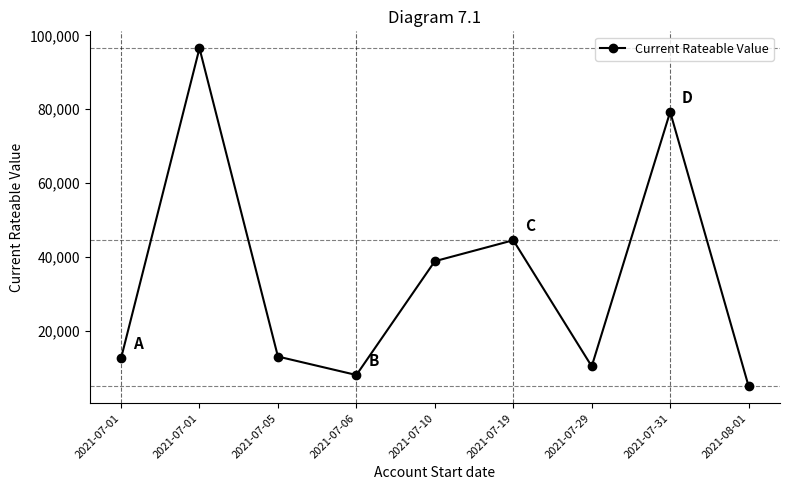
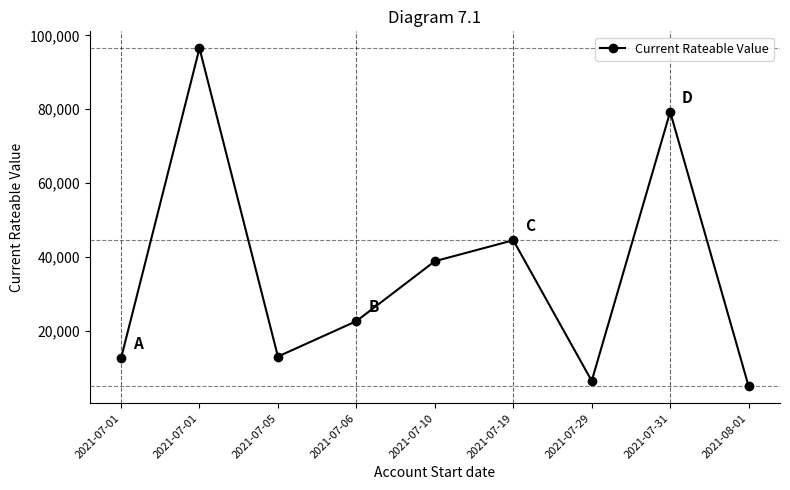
  {
    "2021-07-05": "13,000",
-   "2021-07-06": "8,000",
+   "2021-07-06": "23,000",
    "2021-07-10": "39,000",
    "2021-07-19": "45,000",
-   "2021-07-29": "10,000",
+   "2021-07-29": "6,000",
    "2021-07-31": "79,000",
    "2021-08-01": "5,000"
  }
